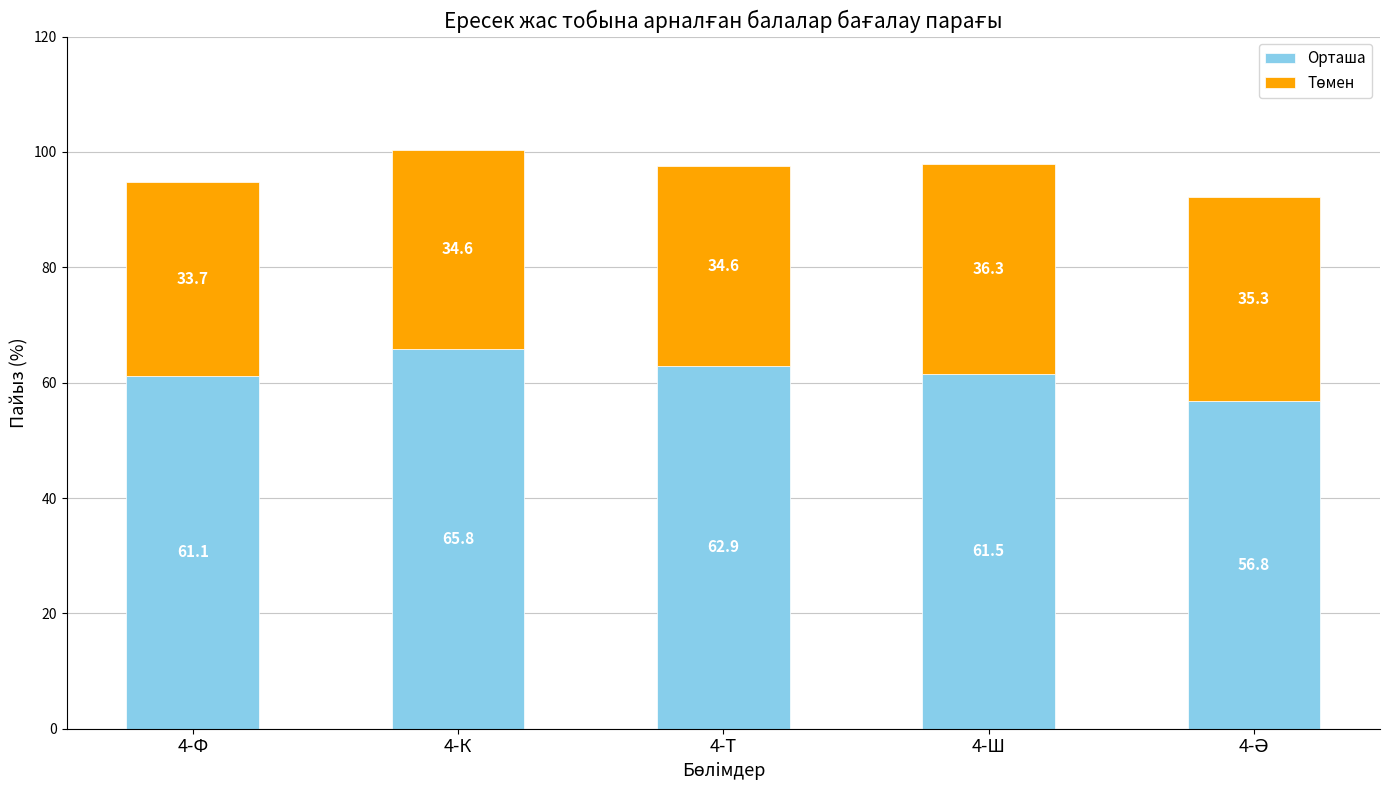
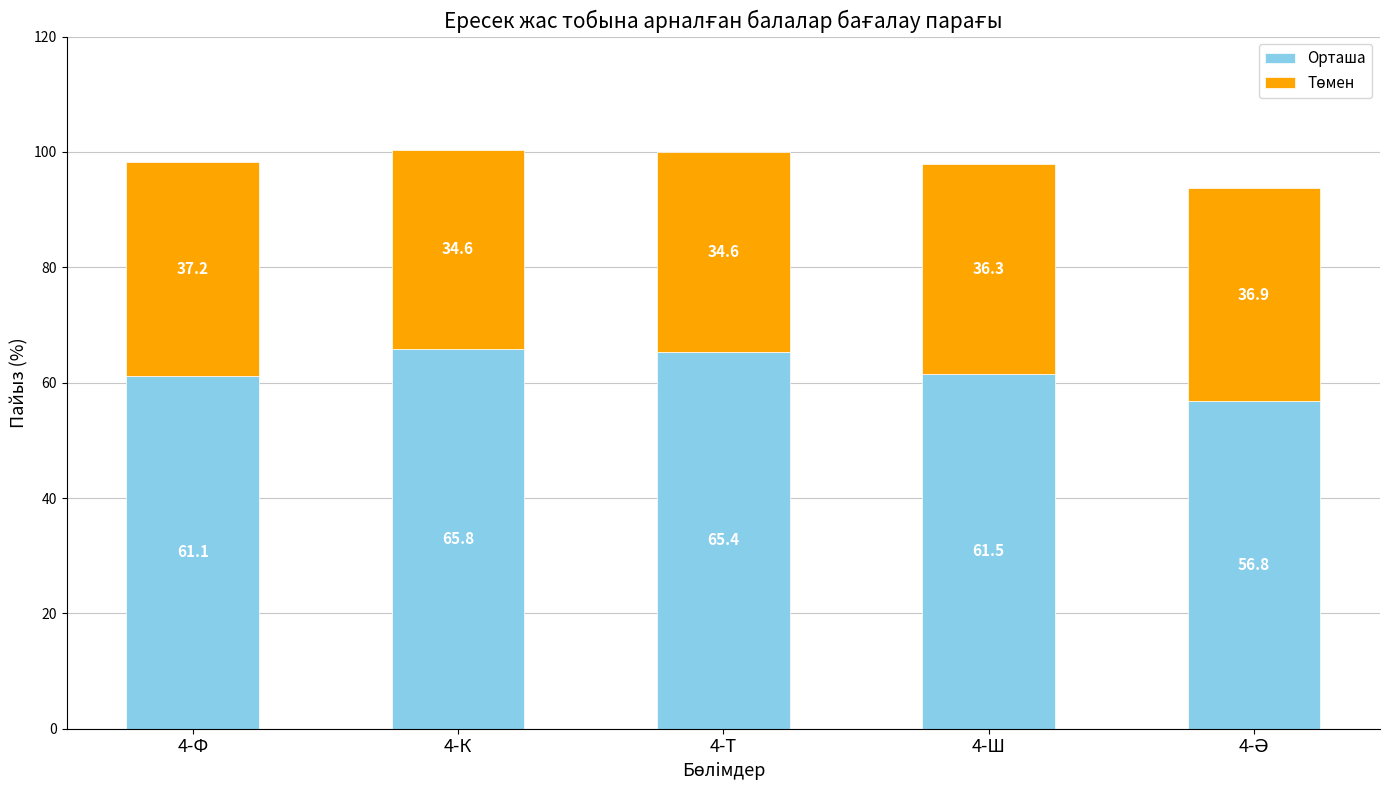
  {
    "Орташа": {
      "4-Ф": 61.1,
      "4-К": 65.8,
-     "4-Т": 62.9,
+     "4-Т": 65.4,
      "4-Ш": 61.5,
      "4-Ә": 56.8
    },
    "Төмен": {
-     "4-Ф": 33.7,
+     "4-Ф": 37.2,
      "4-К": 34.6,
      "4-Т": 34.6,
      "4-Ш": 36.3,
-     "4-Ә": 35.3
+     "4-Ә": 36.9
    }
  }
